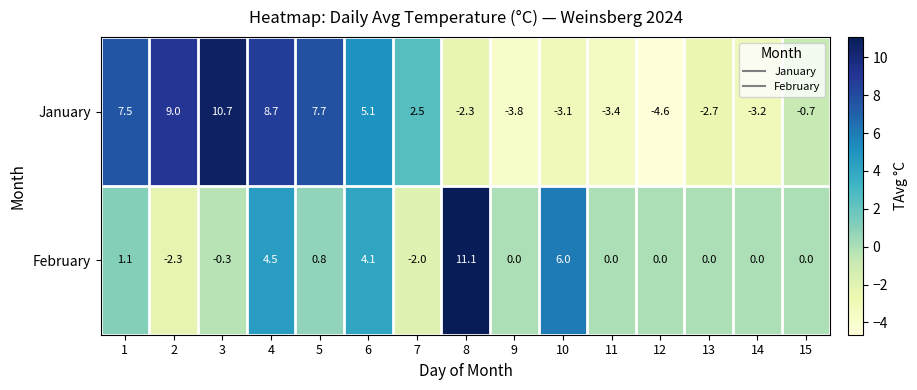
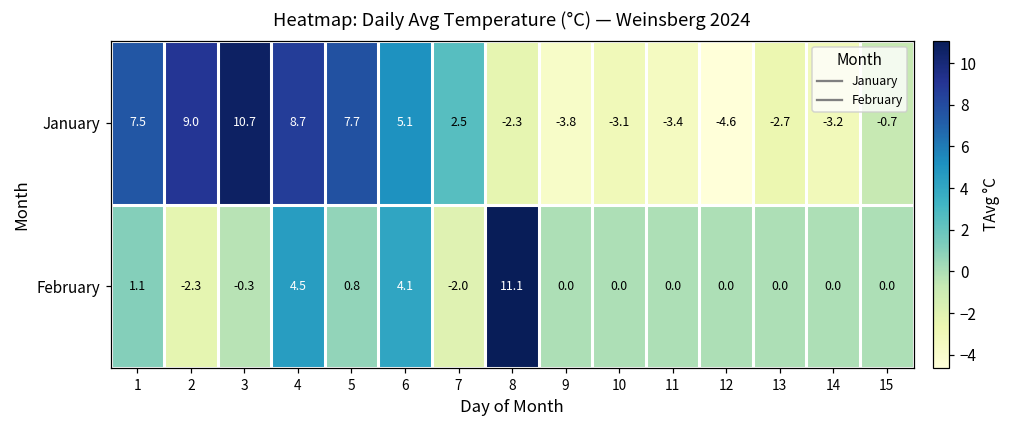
  {
    "January": {
      "1": 7.5,
      "2": 9.0,
      "3": 10.7,
      "4": 8.7,
      "5": 7.7,
      "6": 5.1,
      "7": 2.5,
      "8": -2.3,
      "9": -3.8,
      "10": -3.1,
      "11": -3.4,
      "12": -4.6,
      "13": -2.7,
      "14": -3.2,
      "15": -0.7
    },
    "February": {
      "1": 1.1,
      "2": -2.3,
      "3": -0.3,
      "4": 4.5,
      "5": 0.8,
      "6": 4.1,
      "7": -2.0,
      "8": 11.1,
      "9": 0.0,
-     "10": 6.0,
+     "10": 0.0,
      "11": 0.0,
      "12": 0.0,
      "13": 0.0,
      "14": 0.0,
      "15": 0.0
    }
  }
